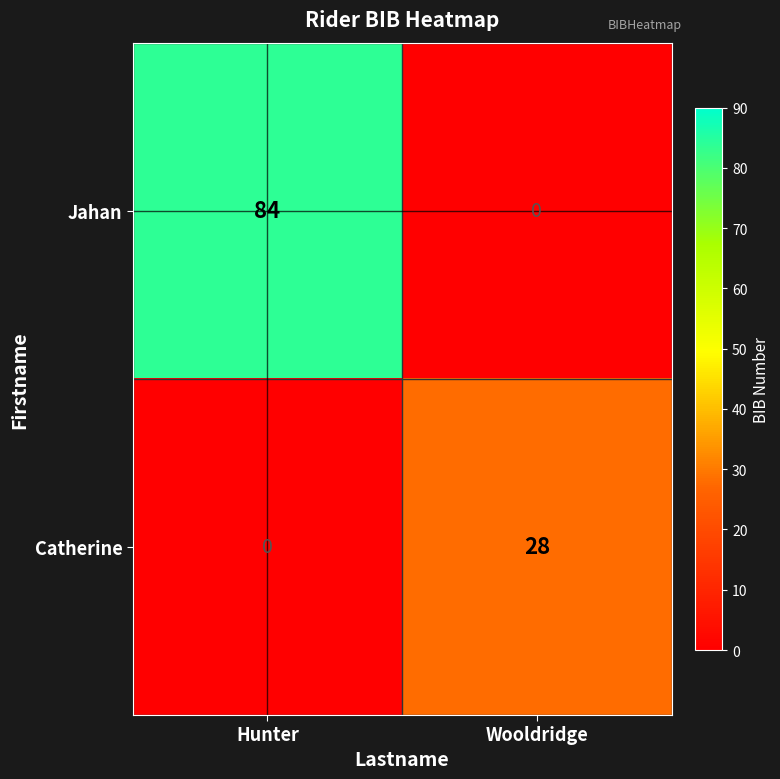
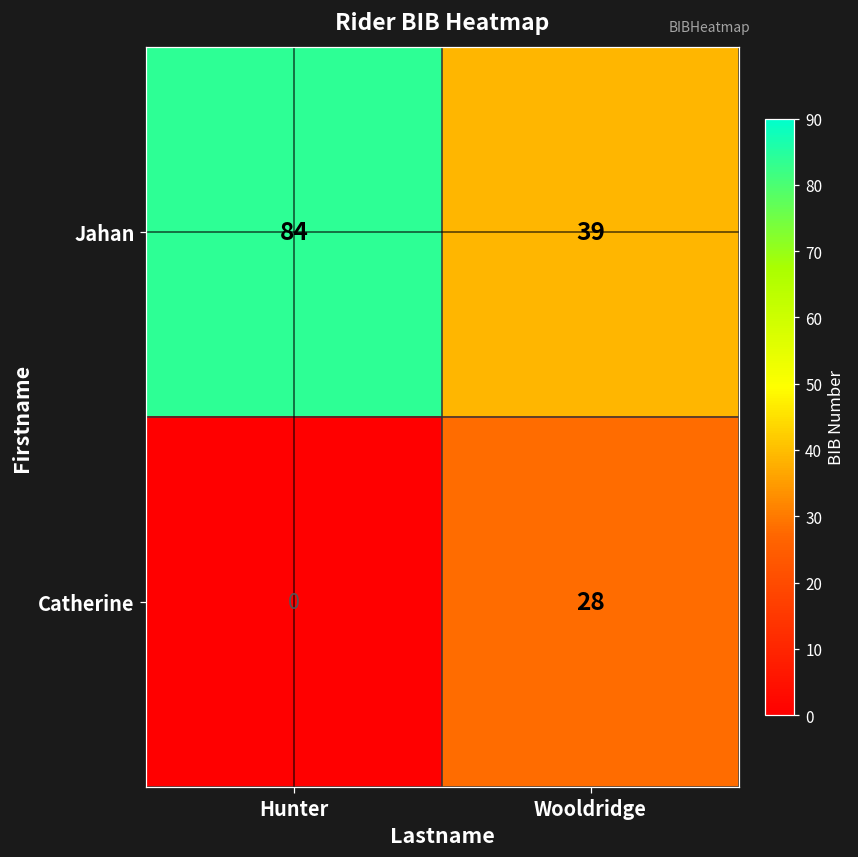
  {
    "Jahan": {
      "Hunter": 84,
-     "Wooldridge": 0
+     "Wooldridge": 39
    },
    "Catherine": {
      "Hunter": 0,
      "Wooldridge": 28
    }
  }
